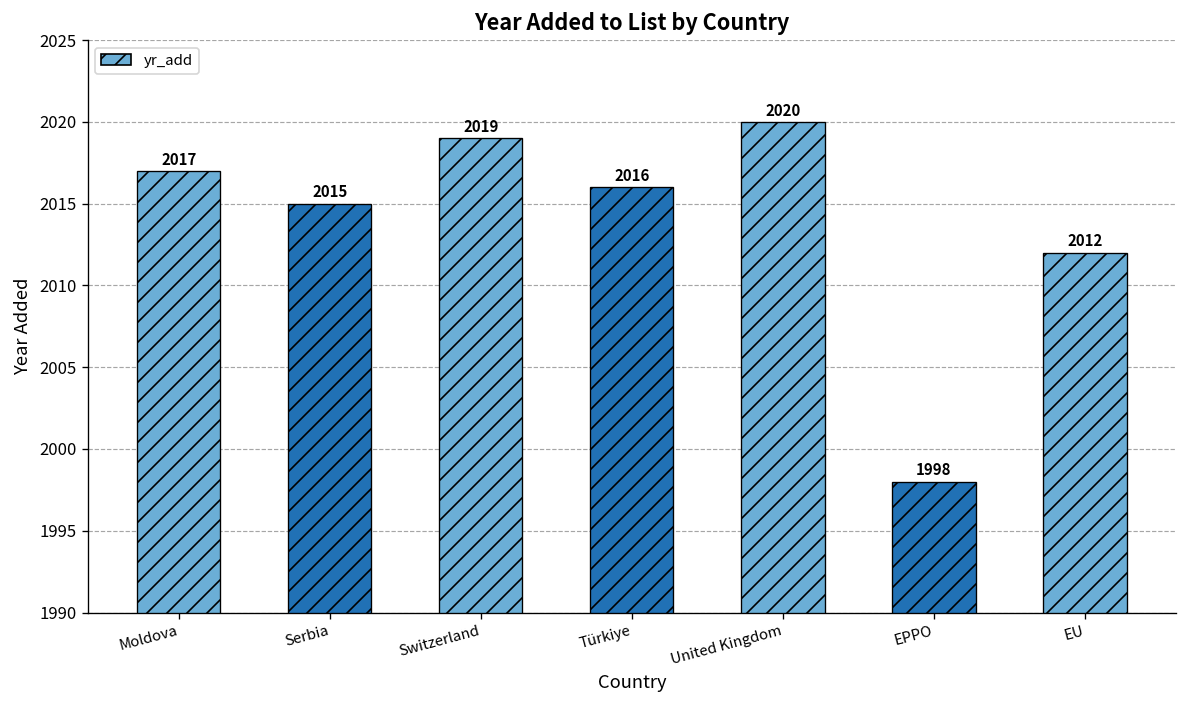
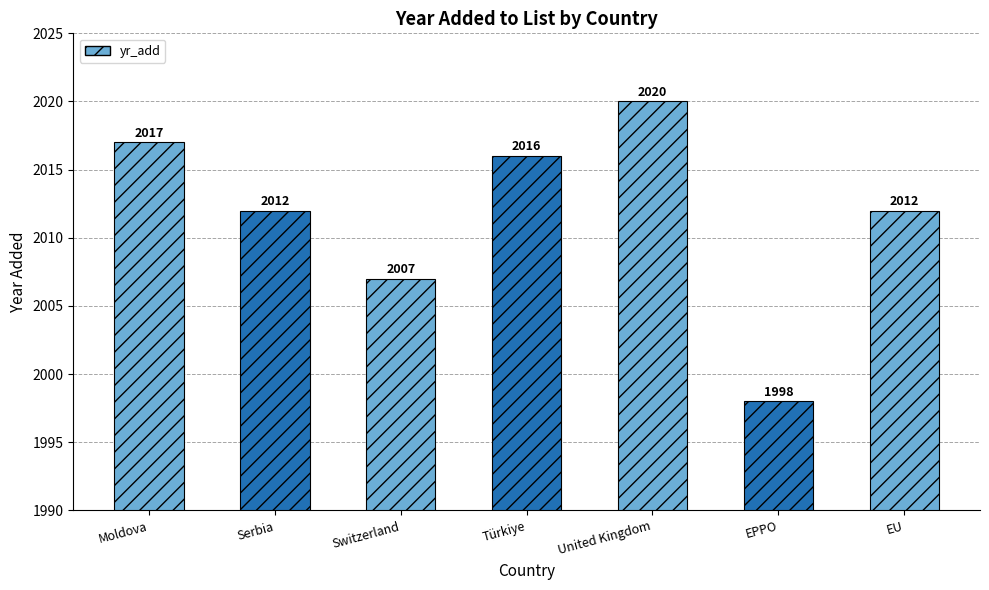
  {
    "Moldova": 2017,
-   "Serbia": 2015,
-   "Switzerland": 2019,
+   "Serbia": 2012,
+   "Switzerland": 2007,
    "Türkiye": 2016,
    "United Kingdom": 2020,
    "EPPO": 1998,
    "EU": 2012
  }
